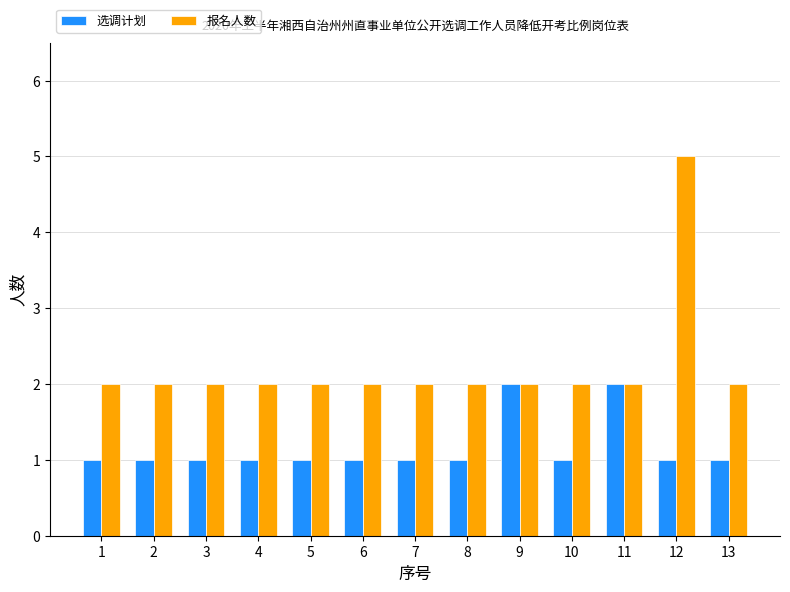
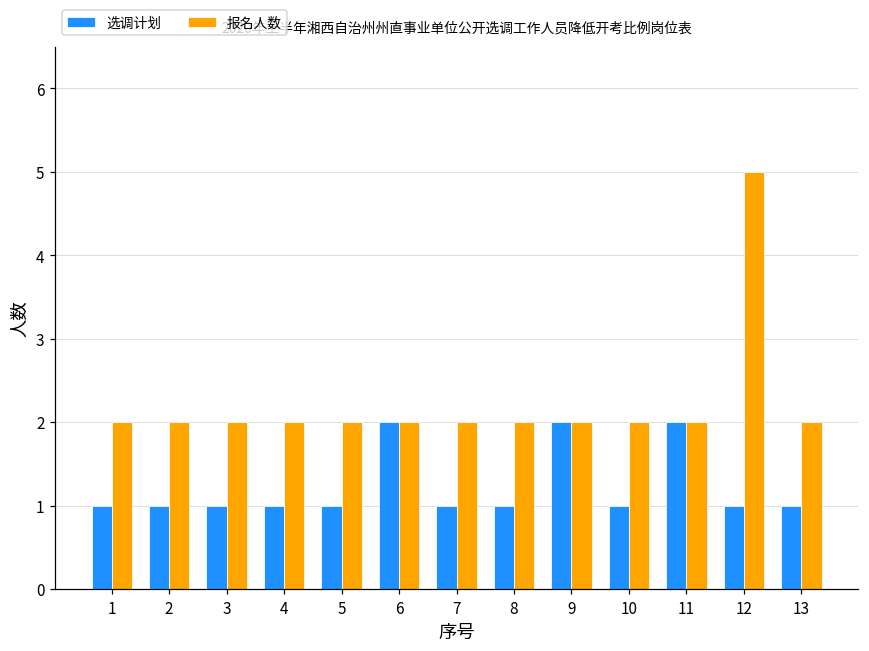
  {
    "选调计划": {
      "1": 1,
      "2": 1,
      "3": 1,
      "4": 1,
      "5": 1,
-     "6": 1,
+     "6": 2,
      "7": 1,
      "8": 1,
      "9": 2,
      "10": 1,
      "11": 2,
      "12": 1,
      "13": 1
    },
    "报名人数": {
      "1": 2,
      "2": 2,
      "3": 2,
      "4": 2,
      "5": 2,
      "6": 2,
      "7": 2,
      "8": 2,
      "9": 2,
      "10": 2,
      "11": 2,
      "12": 5,
      "13": 2
    }
  }
